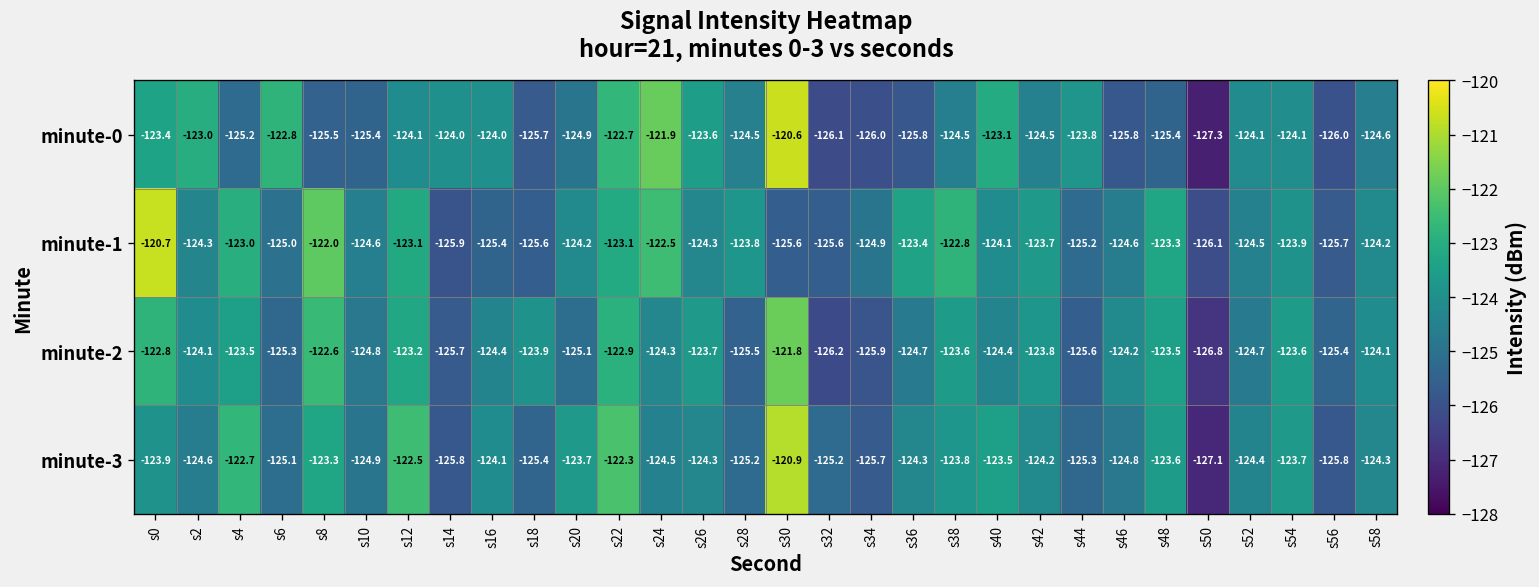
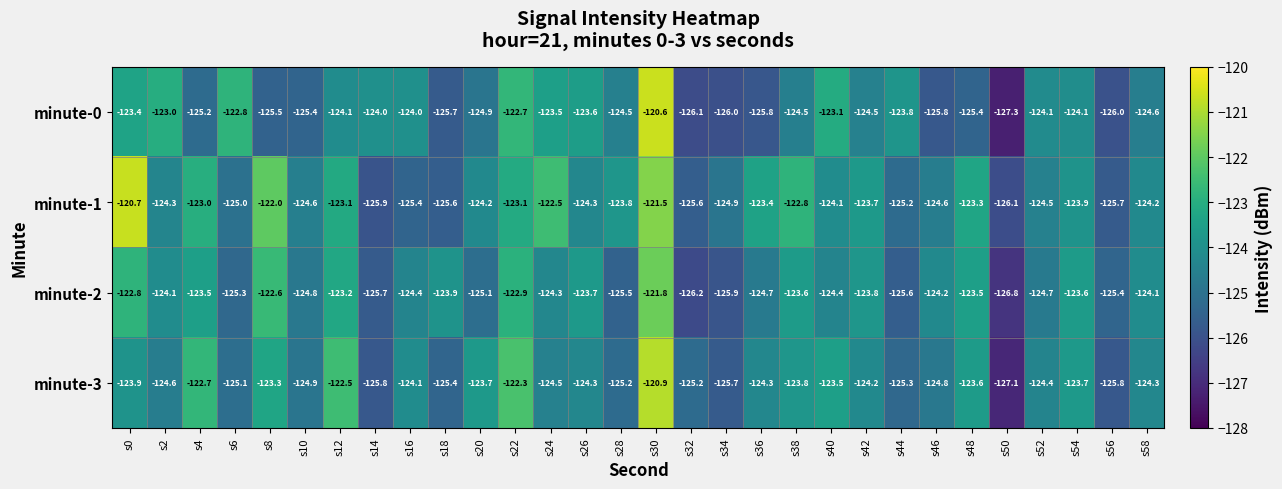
  {
    "minute-0": {
      "s0": -123.4,
      "s2": -123.0,
      "s4": -125.2,
      "s6": -122.8,
      "s8": -125.5,
      "s10": -125.4,
      "s12": -124.1,
      "s14": -124.0,
      "s16": -124.0,
      "s18": -125.7,
      "s20": -124.9,
      "s22": -122.7,
-     "s24": -121.9,
+     "s24": -123.5,
      "s26": -123.6,
      "s28": -124.5,
      "s30": -120.6,
      "s32": -126.1,
      "s34": -126.0,
      "s36": -125.8,
      "s38": -124.5,
      "s40": -123.1,
      "s42": -124.5,
      "s44": -123.8,
      "s46": -125.8,
      "s48": -125.4,
      "s50": -127.3,
      "s52": -124.1,
      "s54": -124.1,
      "s56": -126.0,
      "s58": -124.6
    },
    "minute-1": {
      "s0": -120.7,
      "s2": -124.3,
      "s4": -123.0,
      "s6": -125.0,
      "s8": -122.0,
      "s10": -124.6,
      "s12": -123.1,
      "s14": -125.9,
      "s16": -125.4,
      "s18": -125.6,
      "s20": -124.2,
      "s22": -123.1,
      "s24": -122.5,
      "s26": -124.3,
      "s28": -123.8,
-     "s30": -125.6,
+     "s30": -121.5,
      "s32": -125.6,
      "s34": -124.9,
      "s36": -123.4,
      "s38": -122.8,
      "s40": -124.1,
      "s42": -123.7,
      "s44": -125.2,
      "s46": -124.6,
      "s48": -123.3,
      "s50": -126.1,
      "s52": -124.5,
      "s54": -123.9,
      "s56": -125.7,
      "s58": -124.2
    },
    "minute-2": {
      "s0": -122.8,
      "s2": -124.1,
      "s4": -123.5,
      "s6": -125.3,
      "s8": -122.6,
      "s10": -124.8,
      "s12": -123.2,
      "s14": -125.7,
      "s16": -124.4,
      "s18": -123.9,
      "s20": -125.1,
      "s22": -122.9,
      "s24": -124.3,
      "s26": -123.7,
      "s28": -125.5,
      "s30": -121.8,
      "s32": -126.2,
      "s34": -125.9,
      "s36": -124.7,
      "s38": -123.6,
      "s40": -124.4,
      "s42": -123.8,
      "s44": -125.6,
      "s46": -124.2,
      "s48": -123.5,
      "s50": -126.8,
      "s52": -124.7,
      "s54": -123.6,
      "s56": -125.4,
      "s58": -124.1
    },
    "minute-3": {
      "s0": -123.9,
      "s2": -124.6,
      "s4": -122.7,
      "s6": -125.1,
      "s8": -123.3,
      "s10": -124.9,
      "s12": -122.5,
      "s14": -125.8,
      "s16": -124.1,
      "s18": -125.4,
      "s20": -123.7,
      "s22": -122.3,
      "s24": -124.5,
      "s26": -124.3,
      "s28": -125.2,
      "s30": -120.9,
      "s32": -125.2,
      "s34": -125.7,
      "s36": -124.3,
      "s38": -123.8,
      "s40": -123.5,
      "s42": -124.2,
      "s44": -125.3,
      "s46": -124.8,
      "s48": -123.6,
      "s50": -127.1,
      "s52": -124.4,
      "s54": -123.7,
      "s56": -125.8,
      "s58": -124.3
    }
  }
